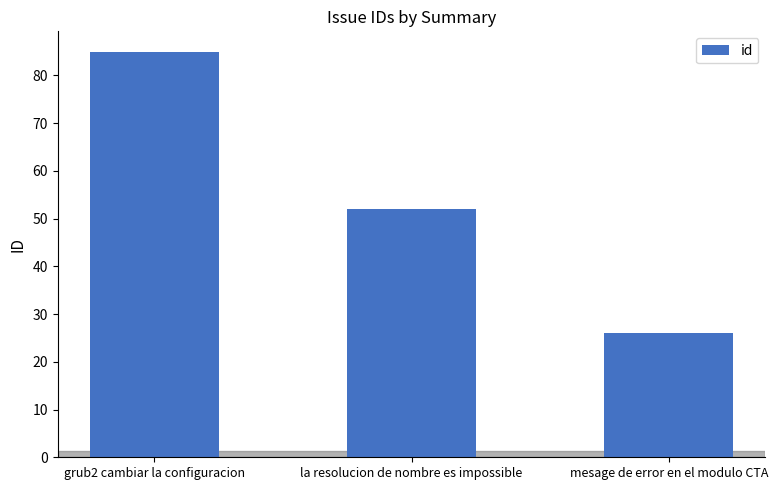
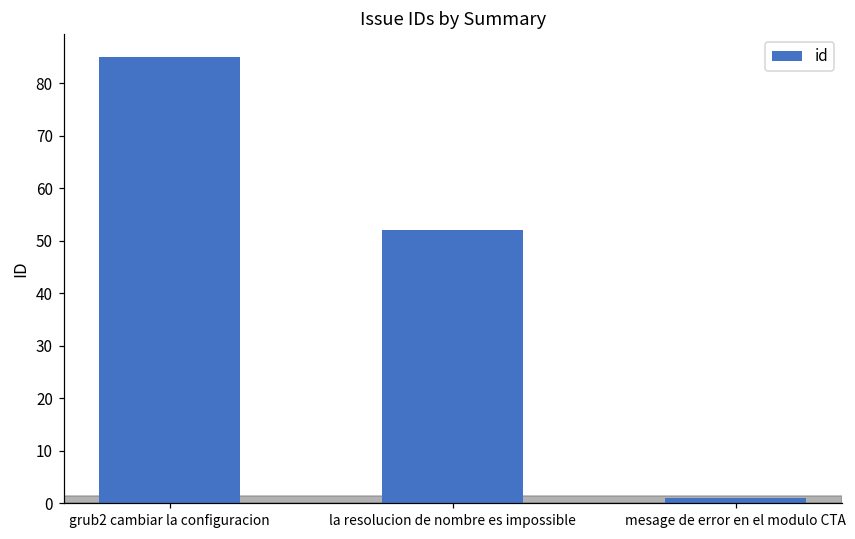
  {
    "grub2 cambiar la configuracion": 85,
    "la resolucion de nombre es impossible": 52,
-   "mesage de error en el modulo CTA": 26
+   "mesage de error en el modulo CTA": 1
  }
